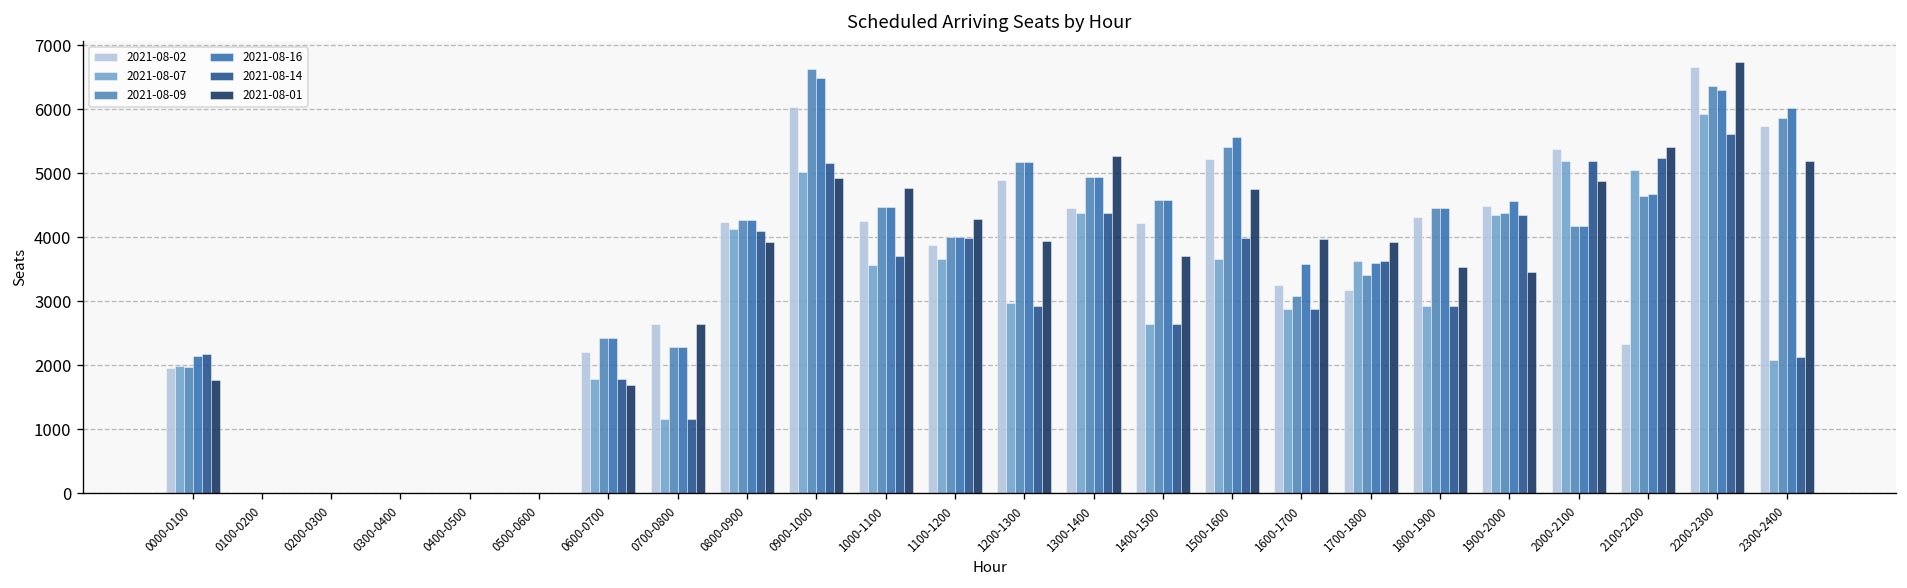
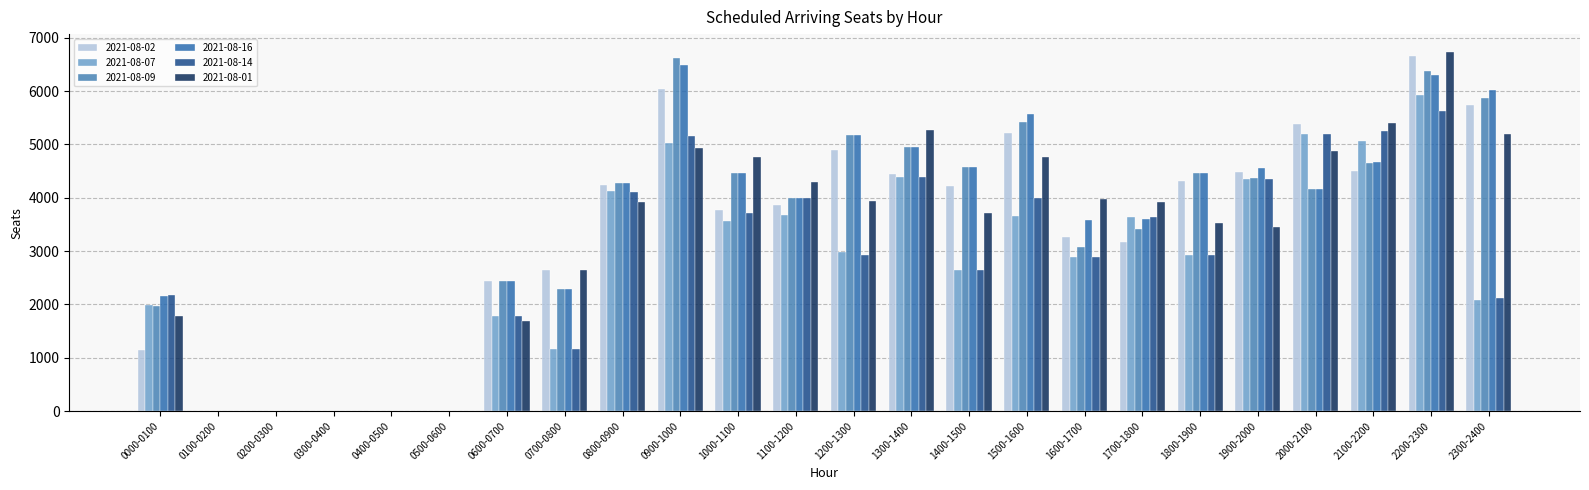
  {
    "2021-08-02": {
-     "0000-0100": 2000,
+     "0000-0100": 1100,
      "0100-0200": 0,
      "0200-0300": 0,
      "0300-0400": 0,
      "0400-0500": 0,
      "0500-0600": 0,
-     "0600-0700": 2200,
+     "0600-0700": 2400,
      "0700-0800": 2700,
      "0800-0900": 4200,
      "0900-1000": 6000,
-     "1000-1100": 4300,
+     "1000-1100": 3800,
      "1100-1200": 3900,
      "1200-1300": 4900,
      "1300-1400": 4500,
      "1400-1500": 4200,
      "1500-1600": 5200,
      "1600-1700": 3300,
      "1700-1800": 3200,
      "1800-1900": 4300,
      "1900-2000": 4500,
      "2000-2100": 5400,
-     "2100-2200": 2300,
+     "2100-2200": 4500,
      "2200-2300": 6700,
      "2300-2400": 5700
    }
  }
